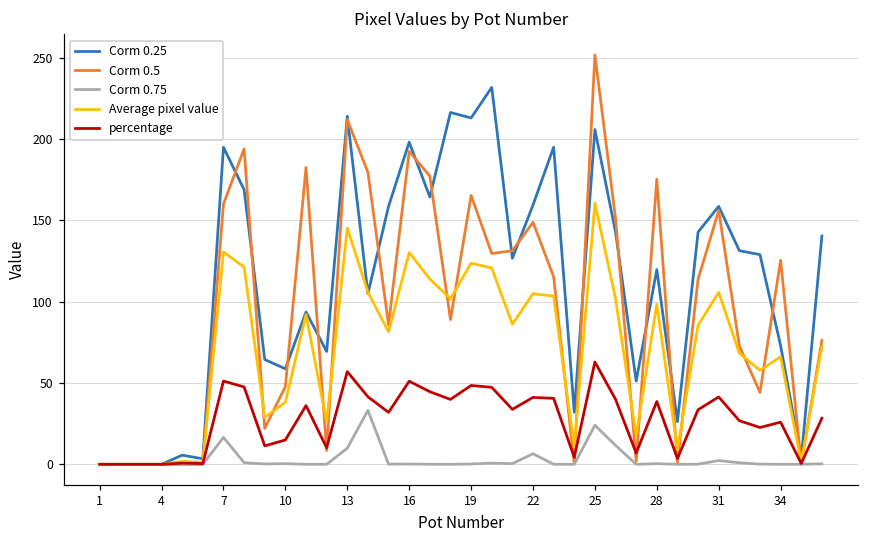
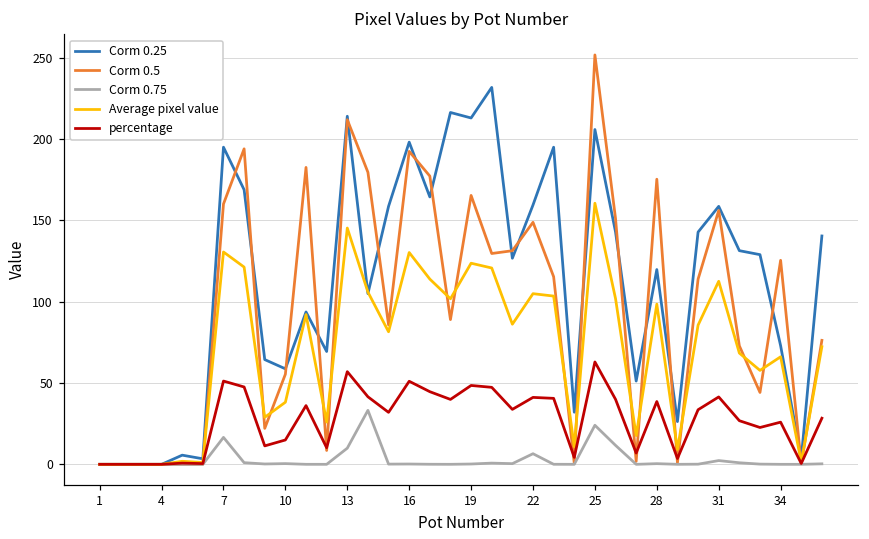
  {
    "Corm 0.25": {
      "7": 195,
      "10": 59,
      "13": 214,
      "16": 198,
      "19": 213,
      "22": 159,
      "25": 206,
      "28": 120,
      "31": 159,
      "34": 73
    },
    "Corm 0.5": {
      "7": 160,
-     "10": 48,
+     "10": 55,
      "13": 212,
      "16": 192,
      "19": 165,
      "22": 149,
      "25": 252,
      "28": 175,
      "31": 156,
      "34": 125
    },
    "Corm 0.75": {
      "7": 17,
      "10": 0,
      "13": 10,
      "16": 0,
      "19": 0,
      "22": 7,
      "25": 24,
      "28": 0,
      "31": 2,
      "34": 0
    },
    "Average pixel value": {
      "7": 130,
      "10": 38,
      "13": 145,
      "16": 130,
      "19": 124,
      "22": 105,
      "25": 160,
      "28": 98,
-     "31": 106,
+     "31": 112,
      "34": 66
    },
    "percentage": {
      "7": 51,
      "10": 15,
      "13": 57,
      "16": 51,
      "19": 48,
      "22": 41,
      "25": 63,
      "28": 39,
      "31": 41,
      "34": 26
    }
  }
